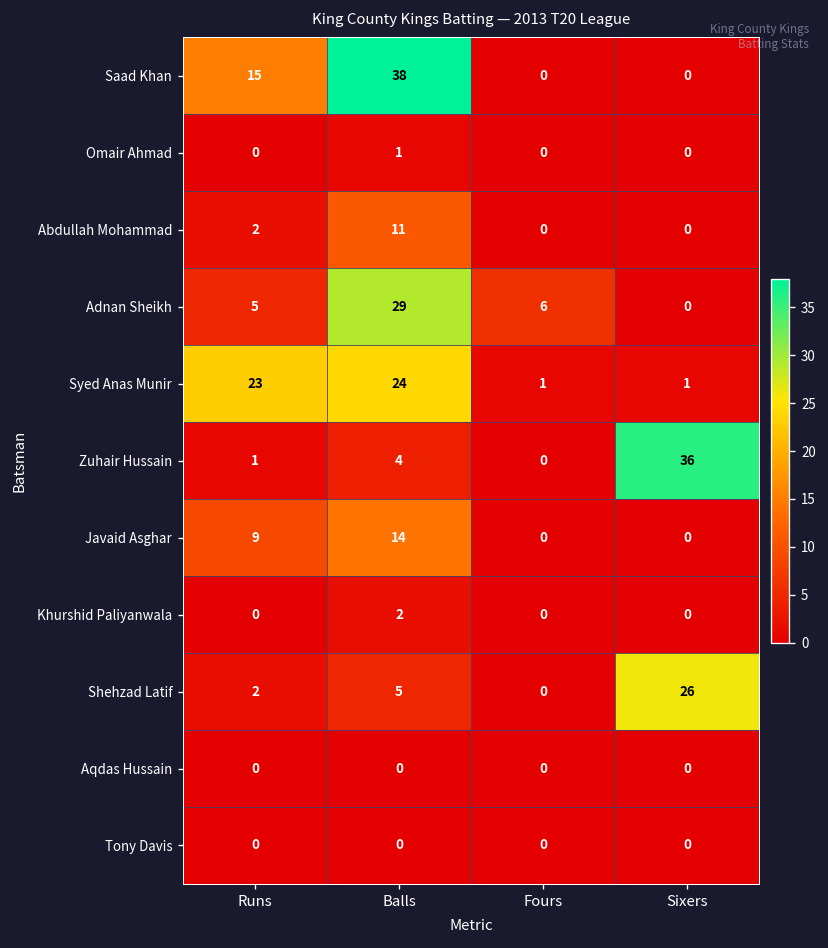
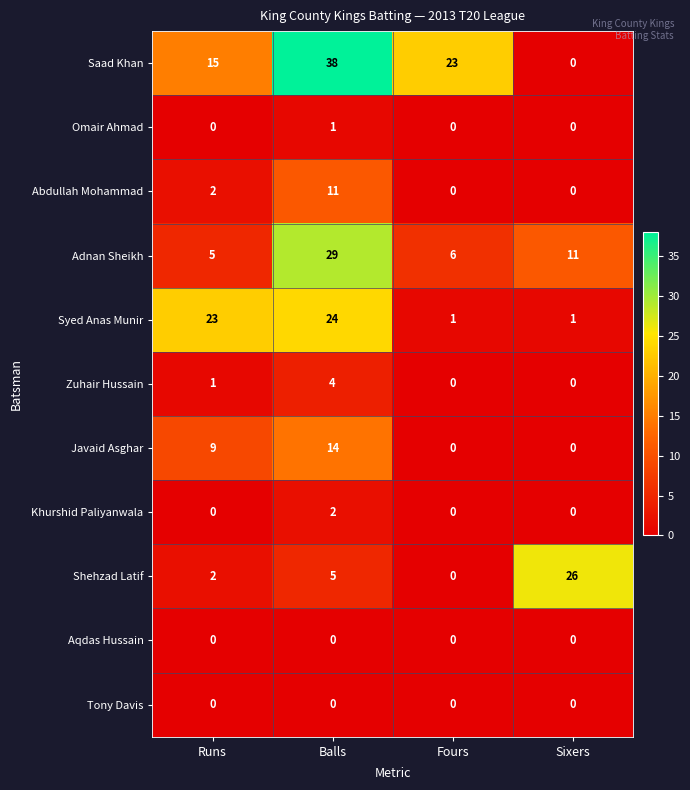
  {
    "Saad Khan": {
      "Runs": 15,
      "Balls": 38,
-     "Fours": 0,
+     "Fours": 23,
      "Sixers": 0
    },
    "Omair Ahmad": {
      "Runs": 0,
      "Balls": 1,
      "Fours": 0,
      "Sixers": 0
    },
    "Abdullah Mohammad": {
      "Runs": 2,
      "Balls": 11,
      "Fours": 0,
      "Sixers": 0
    },
    "Adnan Sheikh": {
      "Runs": 5,
      "Balls": 29,
      "Fours": 6,
-     "Sixers": 0
+     "Sixers": 11
    },
    "Syed Anas Munir": {
      "Runs": 23,
      "Balls": 24,
      "Fours": 1,
      "Sixers": 1
    },
    "Zuhair Hussain": {
      "Runs": 1,
      "Balls": 4,
      "Fours": 0,
-     "Sixers": 36
+     "Sixers": 0
    },
    "Javaid Asghar": {
      "Runs": 9,
      "Balls": 14,
      "Fours": 0,
      "Sixers": 0
    },
    "Khurshid Paliyanwala": {
      "Runs": 0,
      "Balls": 2,
      "Fours": 0,
      "Sixers": 0
    },
    "Shehzad Latif": {
      "Runs": 2,
      "Balls": 5,
      "Fours": 0,
      "Sixers": 26
    },
    "Aqdas Hussain": {
      "Runs": 0,
      "Balls": 0,
      "Fours": 0,
      "Sixers": 0
    },
    "Tony Davis": {
      "Runs": 0,
      "Balls": 0,
      "Fours": 0,
      "Sixers": 0
    }
  }
